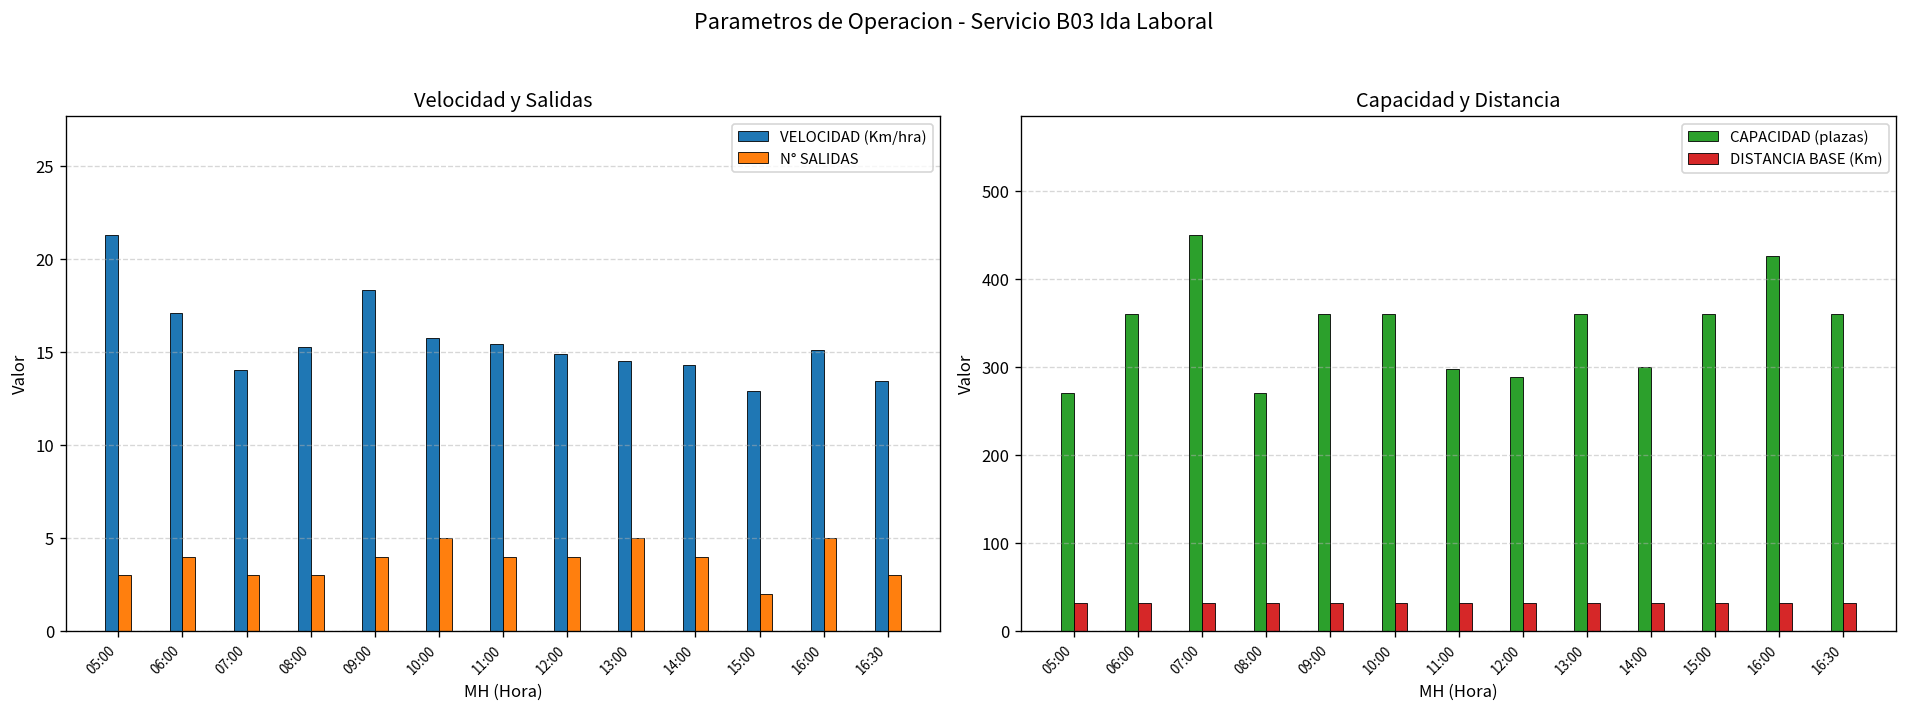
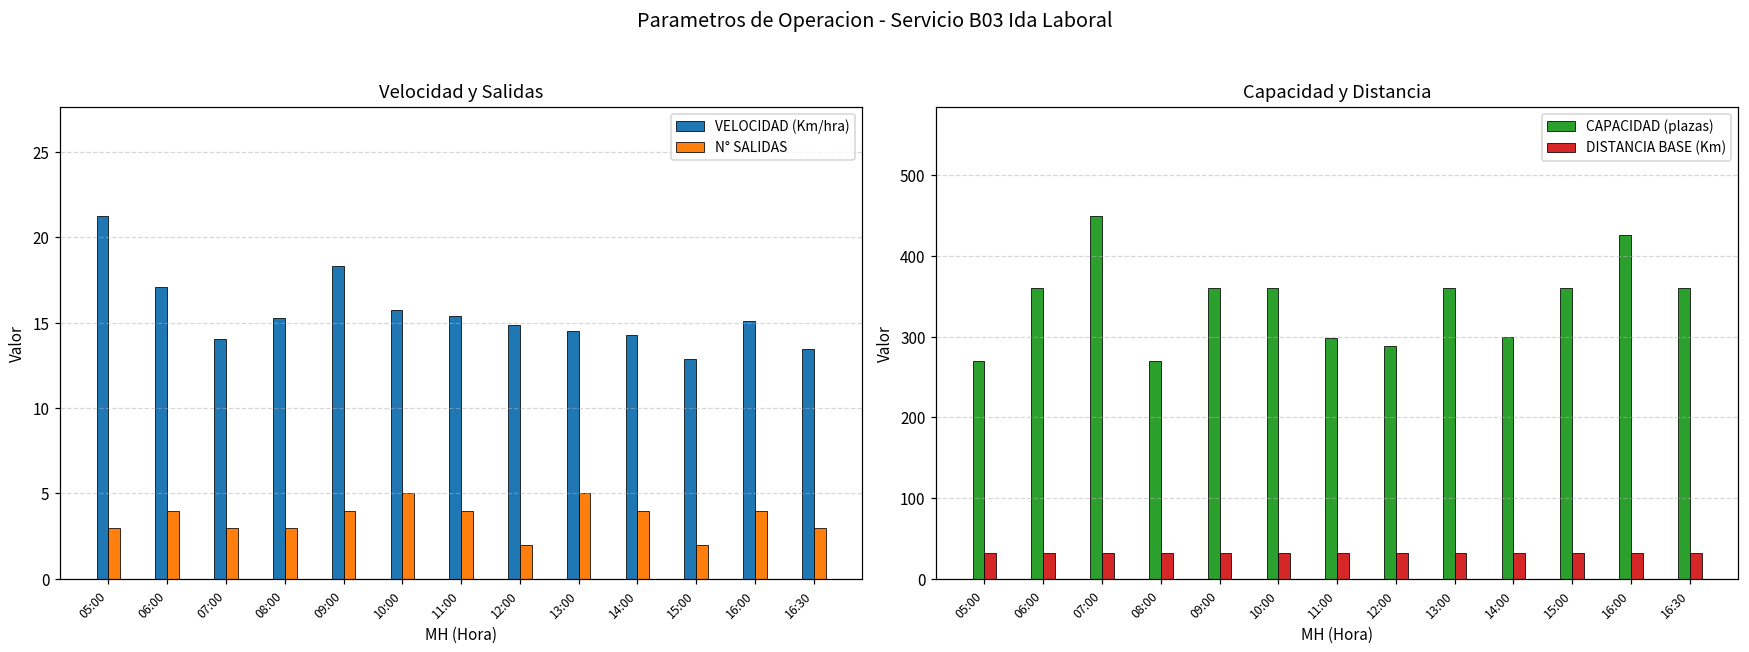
  {
    "Velocidad y Salidas": {
      "VELOCIDAD (Km/hra)": {
        "05:00": 21.3,
        "06:00": 17,
        "07:00": 14,
        "08:00": 15.3,
        "09:00": 18.3,
        "10:00": 15.8,
        "11:00": 15.4,
        "12:00": 15,
        "13:00": 14.5,
        "14:00": 14.3,
        "15:00": 13,
        "16:00": 15,
        "16:30": 13.4
      },
      "N° SALIDAS": {
        "05:00": 3,
        "06:00": 4,
        "07:00": 3,
        "08:00": 3,
        "09:00": 4,
        "10:00": 5,
        "11:00": 4,
-       "12:00": 4,
+       "12:00": 2,
        "13:00": 5,
        "14:00": 4,
        "15:00": 2,
-       "16:00": 5,
+       "16:00": 4,
        "16:30": 3
      }
    },
    "Capacidad y Distancia": {
      "CAPACIDAD (plazas)": {
        "05:00": 270,
        "06:00": 360,
        "07:00": 450,
        "08:00": 270,
        "09:00": 360,
        "10:00": 360,
        "11:00": 300,
        "12:00": 290,
        "13:00": 360,
        "14:00": 300,
        "15:00": 360,
        "16:00": 430,
        "16:30": 360
      },
      "DISTANCIA BASE (Km)": {
        "05:00": 30,
        "06:00": 30,
        "07:00": 30,
        "08:00": 30,
        "09:00": 30,
        "10:00": 30,
        "11:00": 30,
        "12:00": 30,
        "13:00": 30,
        "14:00": 30,
        "15:00": 30,
        "16:00": 30,
        "16:30": 30
      }
    }
  }
